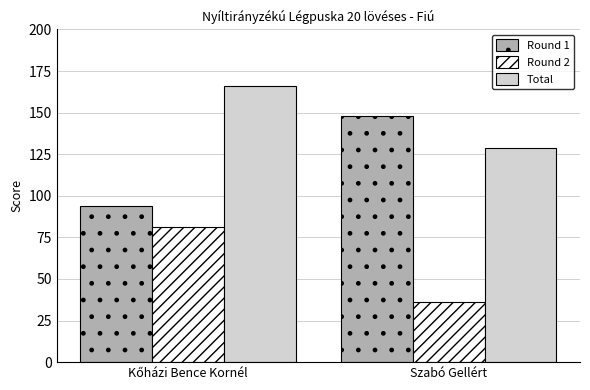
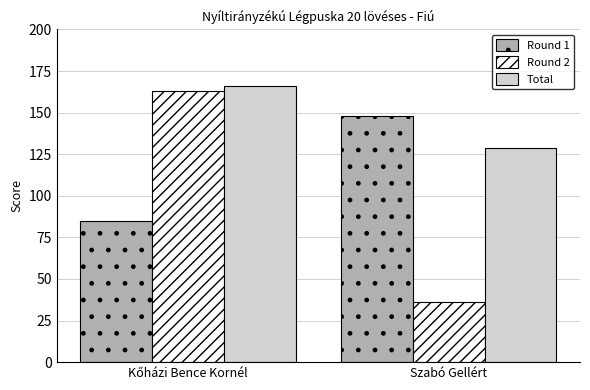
  {
    "Round 1": {
-     "Kőházi Bence Kornél": 94,
+     "Kőházi Bence Kornél": 85,
      "Szabó Gellért": 148
    },
    "Round 2": {
-     "Kőházi Bence Kornél": 81,
+     "Kőházi Bence Kornél": 163,
      "Szabó Gellért": 36
    },
    "Total": {
      "Kőházi Bence Kornél": 166,
      "Szabó Gellért": 129
    }
  }
